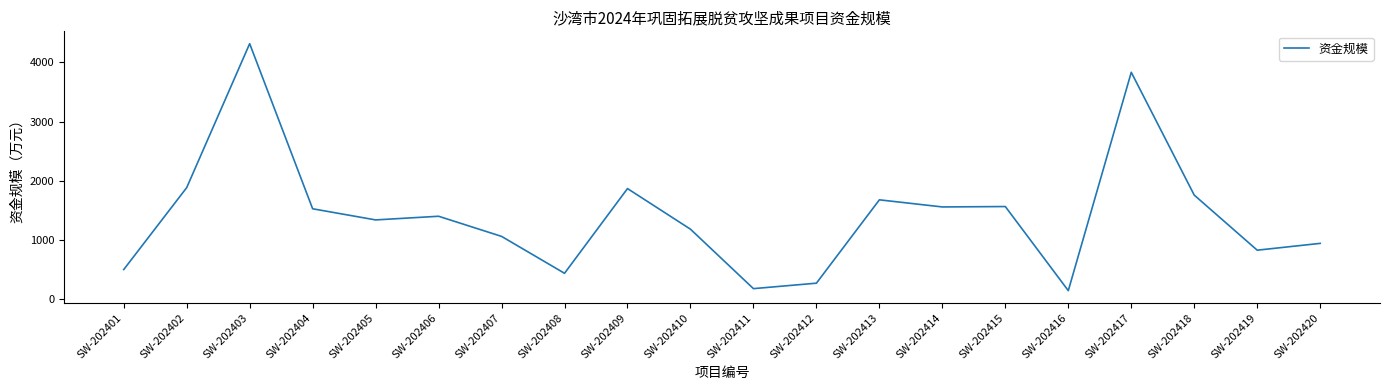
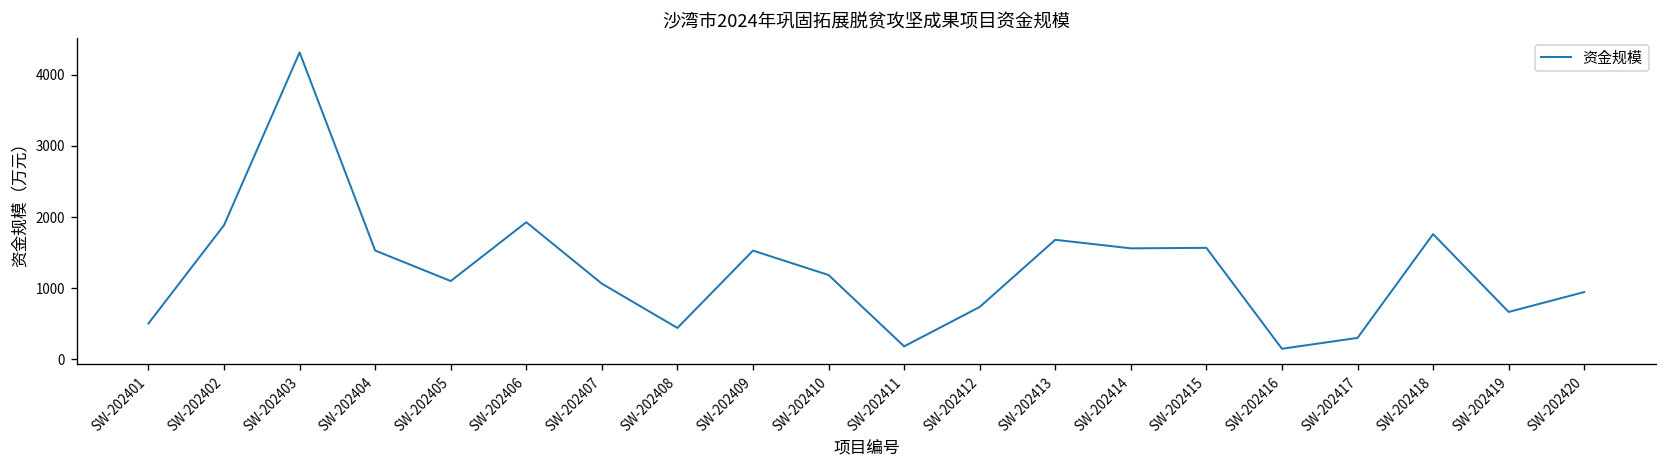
  {
    "SW-202401": 500,
    "SW-202402": 1900,
    "SW-202403": 4300,
    "SW-202404": 1500,
-   "SW-202405": 1300,
-   "SW-202406": 1400,
+   "SW-202405": 1100,
+   "SW-202406": 1900,
    "SW-202407": 1100,
    "SW-202408": 400,
-   "SW-202409": 1900,
+   "SW-202409": 1500,
    "SW-202410": 1200,
    "SW-202411": 200,
-   "SW-202412": 300,
+   "SW-202412": 700,
    "SW-202413": 1700,
    "SW-202414": 1600,
    "SW-202415": 1600,
    "SW-202416": 100,
-   "SW-202417": 3800,
+   "SW-202417": 300,
    "SW-202418": 1800,
-   "SW-202419": 800,
+   "SW-202419": 700,
    "SW-202420": 900
  }
